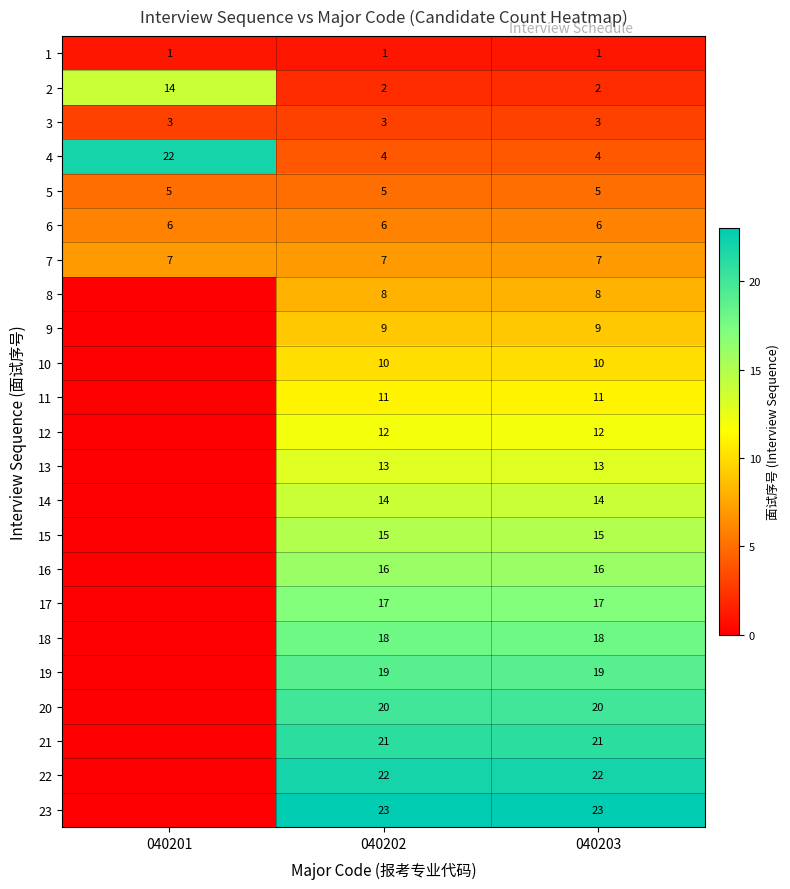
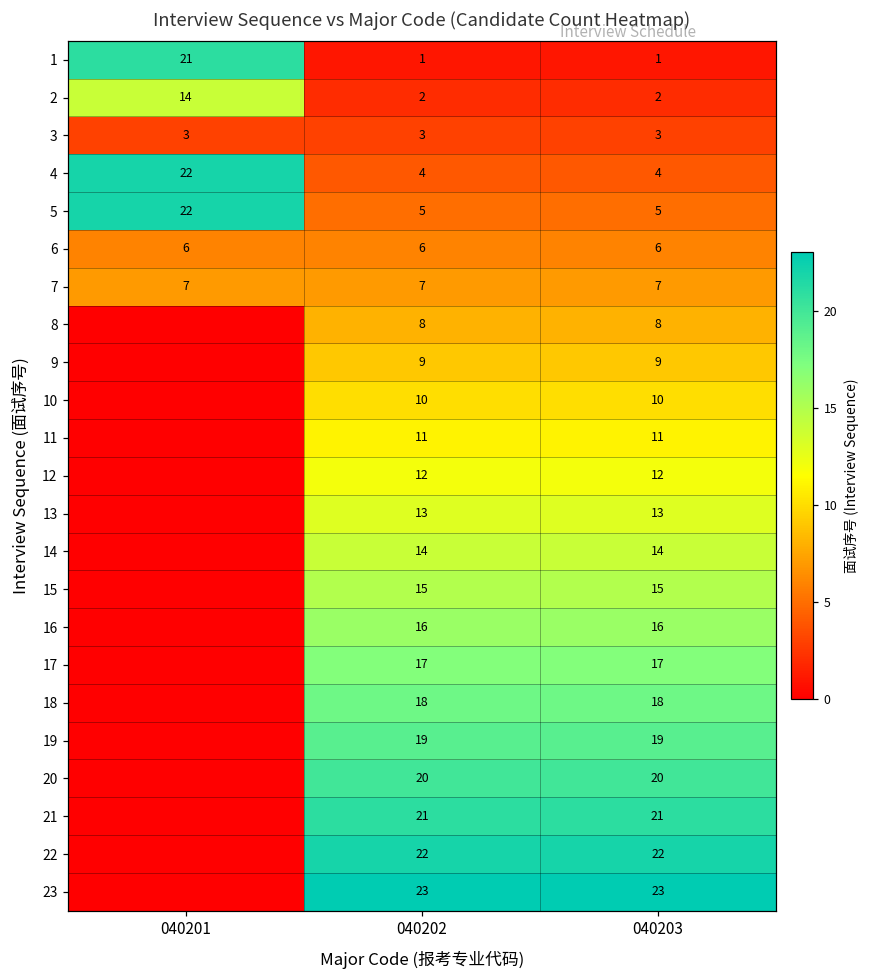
  {
    "1": {
-     "040201": 1,
+     "040201": 21,
      "040202": 1,
      "040203": 1
    },
    "2": {
      "040201": 14,
      "040202": 2,
      "040203": 2
    },
    "3": {
      "040201": 3,
      "040202": 3,
      "040203": 3
    },
    "4": {
      "040201": 22,
      "040202": 4,
      "040203": 4
    },
    "5": {
-     "040201": 5,
+     "040201": 22,
      "040202": 5,
      "040203": 5
    },
    "6": {
      "040201": 6,
      "040202": 6,
      "040203": 6
    },
    "7": {
      "040201": 7,
      "040202": 7,
      "040203": 7
    },
    "8": {
      "040202": 8,
      "040203": 8
    },
    "9": {
      "040202": 9,
      "040203": 9
    },
    "10": {
      "040202": 10,
      "040203": 10
    },
    "11": {
      "040202": 11,
      "040203": 11
    },
    "12": {
      "040202": 12,
      "040203": 12
    },
    "13": {
      "040202": 13,
      "040203": 13
    },
    "14": {
      "040202": 14,
      "040203": 14
    },
    "15": {
      "040202": 15,
      "040203": 15
    },
    "16": {
      "040202": 16,
      "040203": 16
    },
    "17": {
      "040202": 17,
      "040203": 17
    },
    "18": {
      "040202": 18,
      "040203": 18
    },
    "19": {
      "040202": 19,
      "040203": 19
    },
    "20": {
      "040202": 20,
      "040203": 20
    },
    "21": {
      "040202": 21,
      "040203": 21
    },
    "22": {
      "040202": 22,
      "040203": 22
    },
    "23": {
      "040202": 23,
      "040203": 23
    }
  }
